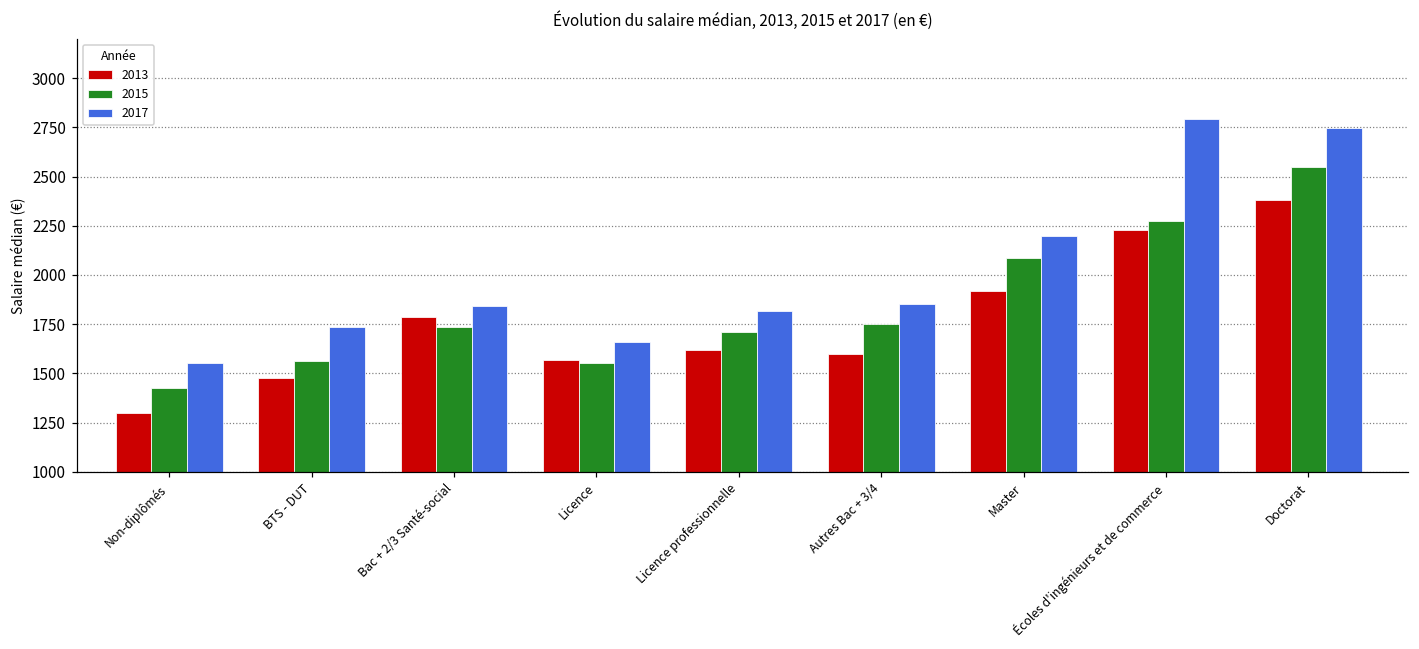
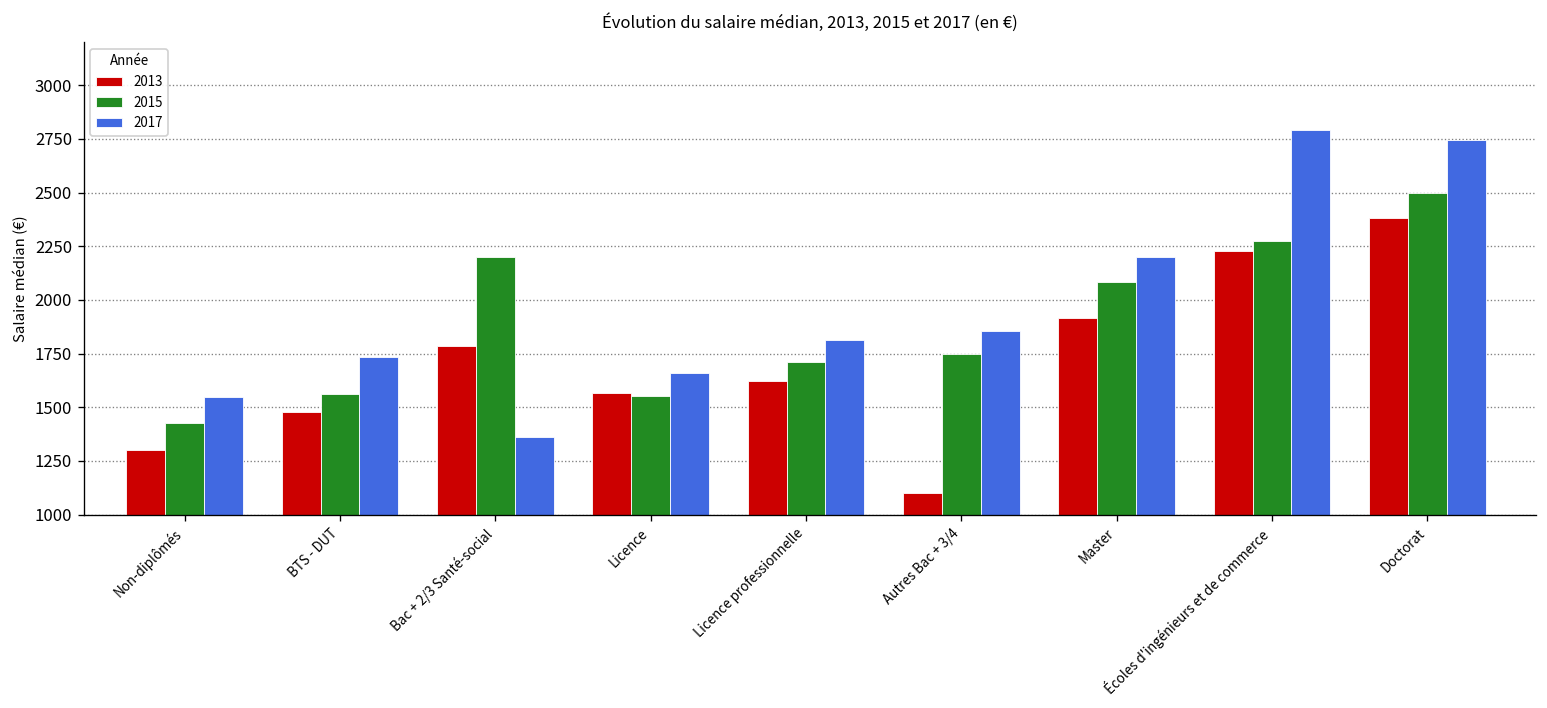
  {
    "2013": {
      "Non-diplômés": 1300,
      "BTS - DUT": 1480,
      "Bac + 2/3 Santé-social": 1790,
      "Licence": 1570,
      "Licence professionnelle": 1620,
-     "Autres Bac + 3/4": 1600,
+     "Autres Bac + 3/4": 1100,
      "Master": 1920,
      "Écoles d'ingénieurs et de commerce": 2230,
      "Doctorat": 2380
    },
    "2015": {
      "Non-diplômés": 1430,
      "BTS - DUT": 1560,
-     "Bac + 2/3 Santé-social": 1730,
+     "Bac + 2/3 Santé-social": 2200,
      "Licence": 1550,
      "Licence professionnelle": 1710,
      "Autres Bac + 3/4": 1750,
      "Master": 2090,
      "Écoles d'ingénieurs et de commerce": 2270,
-     "Doctorat": 2550
+     "Doctorat": 2500
    },
    "2017": {
      "Non-diplômés": 1550,
      "BTS - DUT": 1730,
-     "Bac + 2/3 Santé-social": 1840,
+     "Bac + 2/3 Santé-social": 1360,
      "Licence": 1660,
      "Licence professionnelle": 1820,
      "Autres Bac + 3/4": 1850,
      "Master": 2200,
      "Écoles d'ingénieurs et de commerce": 2790,
      "Doctorat": 2750
    }
  }
